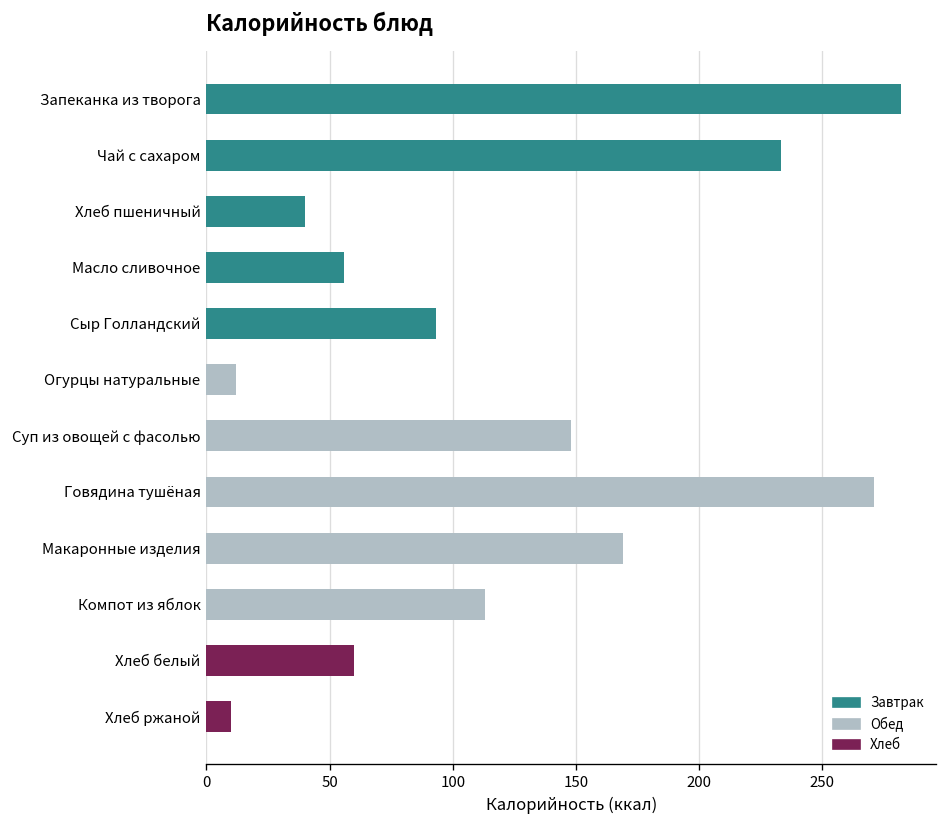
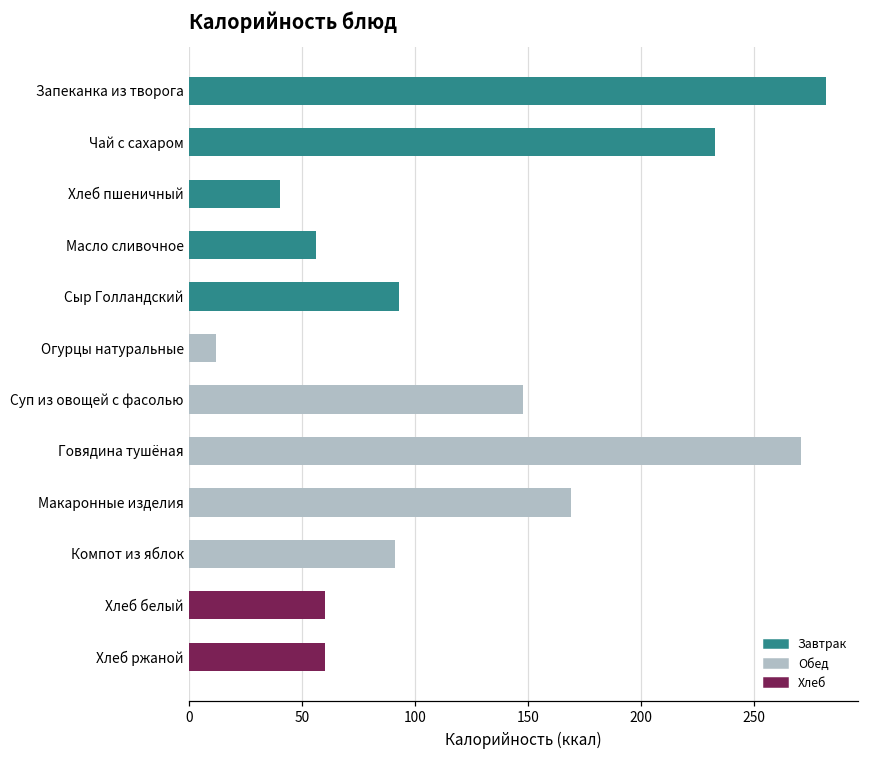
  {
    "Запеканка из творога": 282,
    "Чай с сахаром": 233,
    "Хлеб пшеничный": 40,
    "Масло сливочное": 56,
    "Сыр Голландский": 93,
    "Огурцы натуральные": 12,
    "Суп из овощей с фасолью": 148,
    "Говядина тушёная": 271,
    "Макаронные изделия": 169,
-   "Компот из яблок": 113,
+   "Компот из яблок": 91,
    "Хлеб белый": 60,
-   "Хлеб ржаной": 10
+   "Хлеб ржаной": 60
  }
